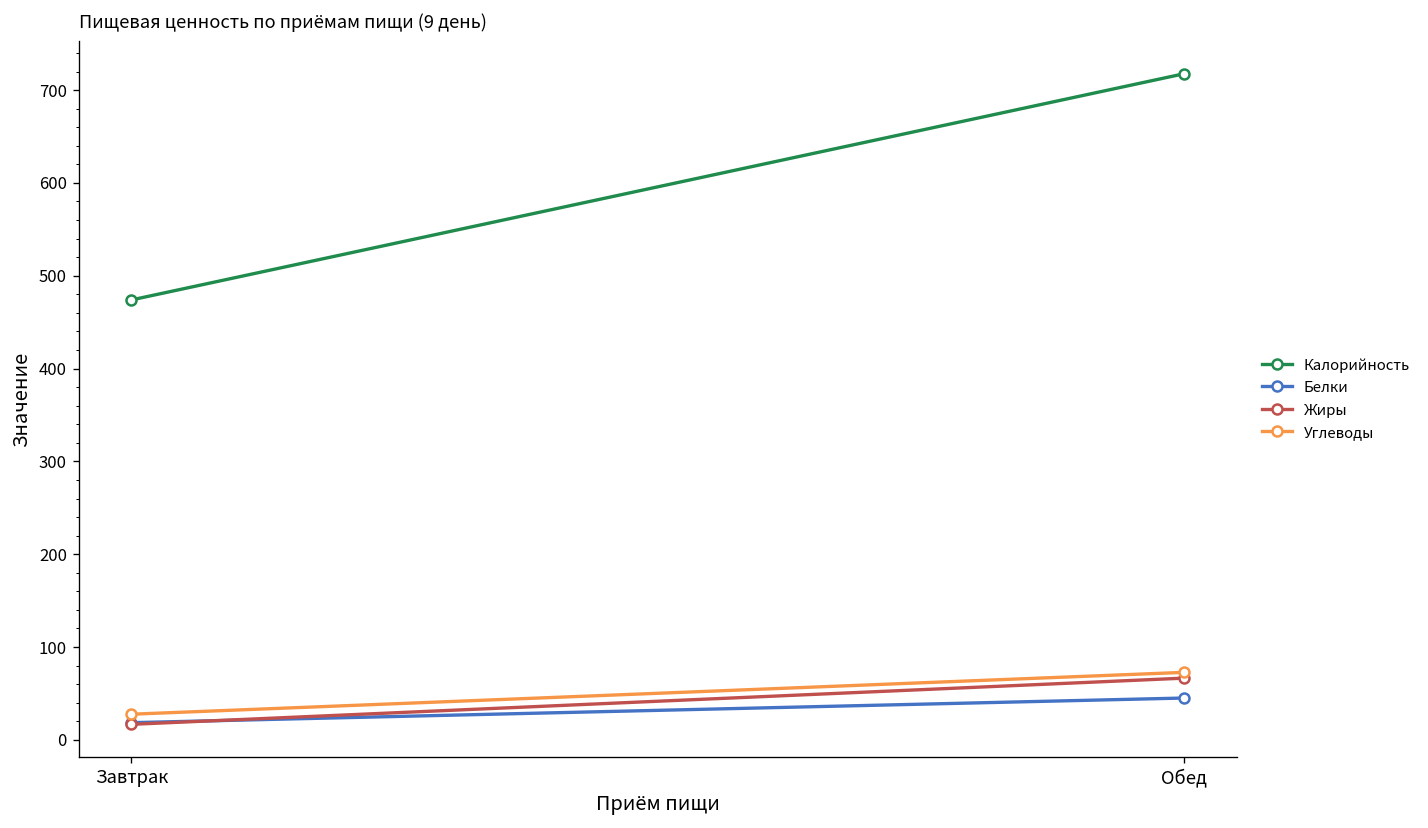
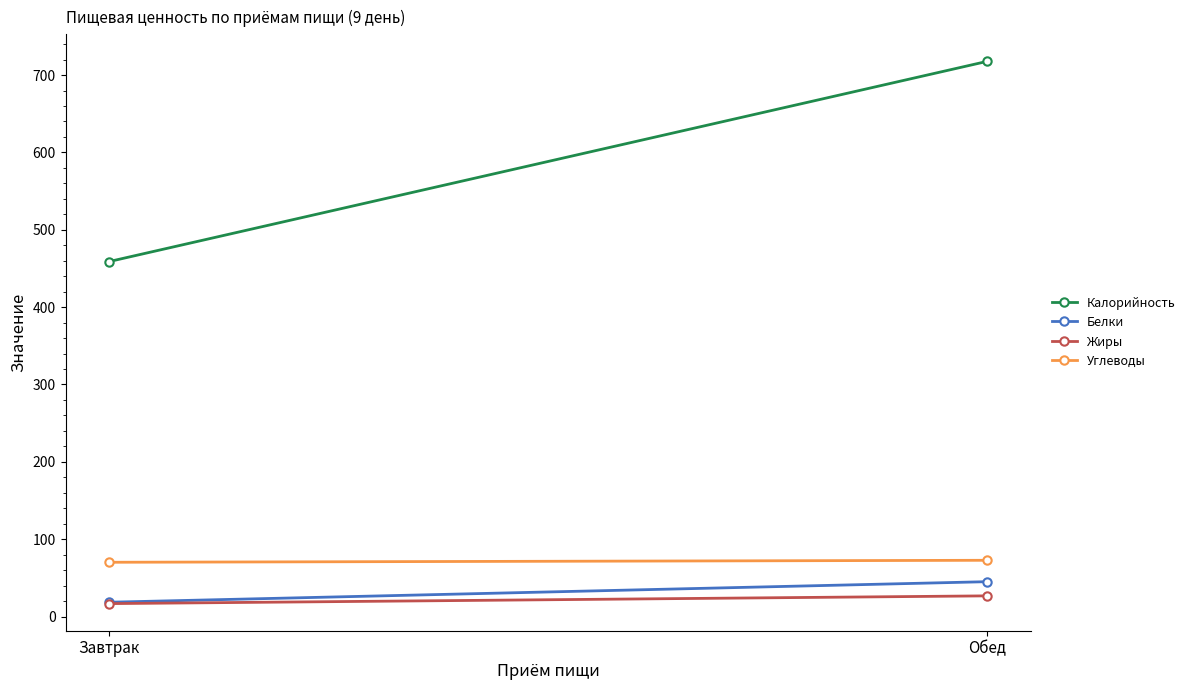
  {
    "Калорийность": {
-     "Завтрак": 470,
+     "Завтрак": 460,
      "Обед": 720
    },
    "Белки": {
      "Обед": 50
    },
    "Жиры": {
-     "Обед": 70
+     "Обед": 30
    },
    "Углеводы": {
-     "Завтрак": 30,
+     "Завтрак": 70,
      "Обед": 70
    }
  }
